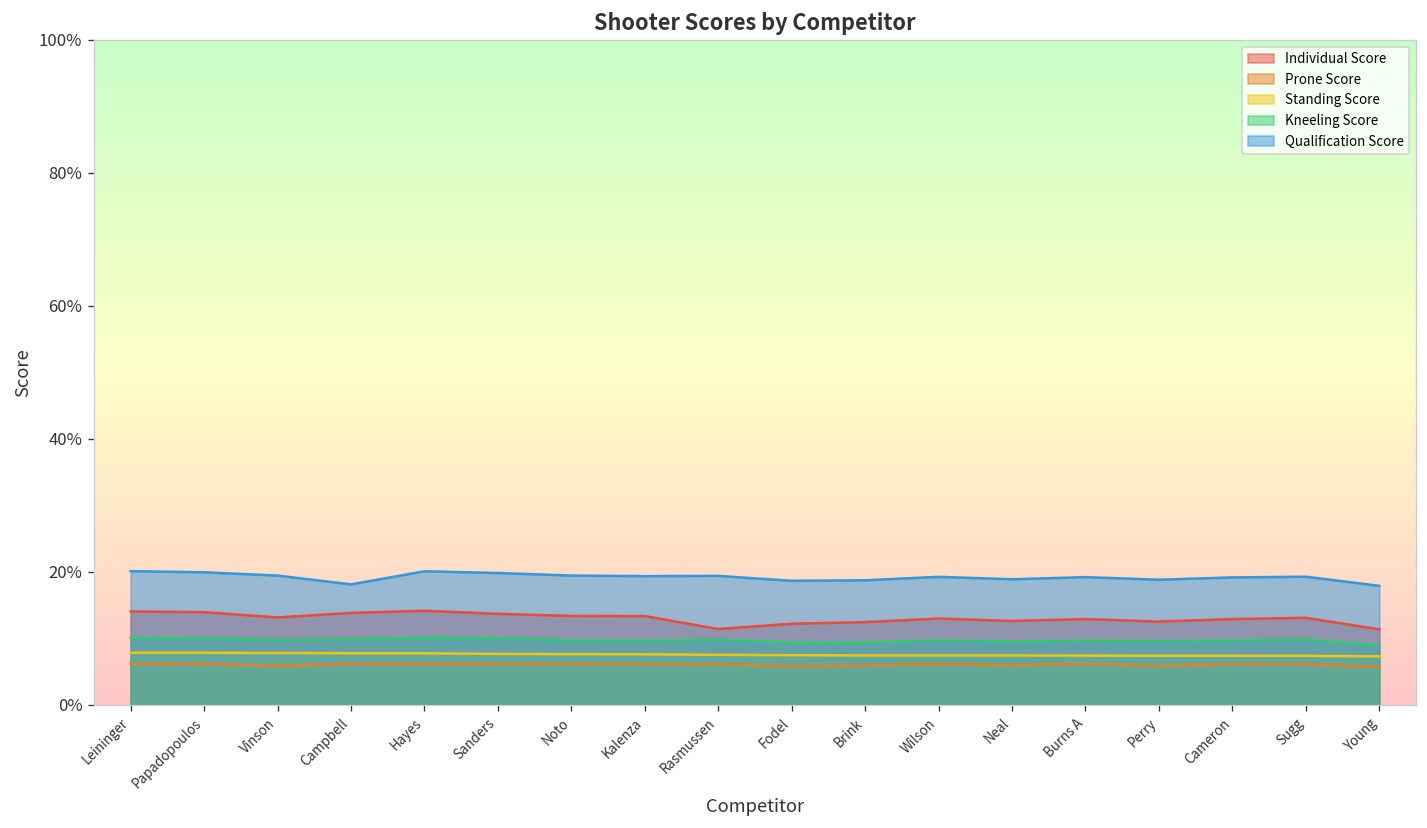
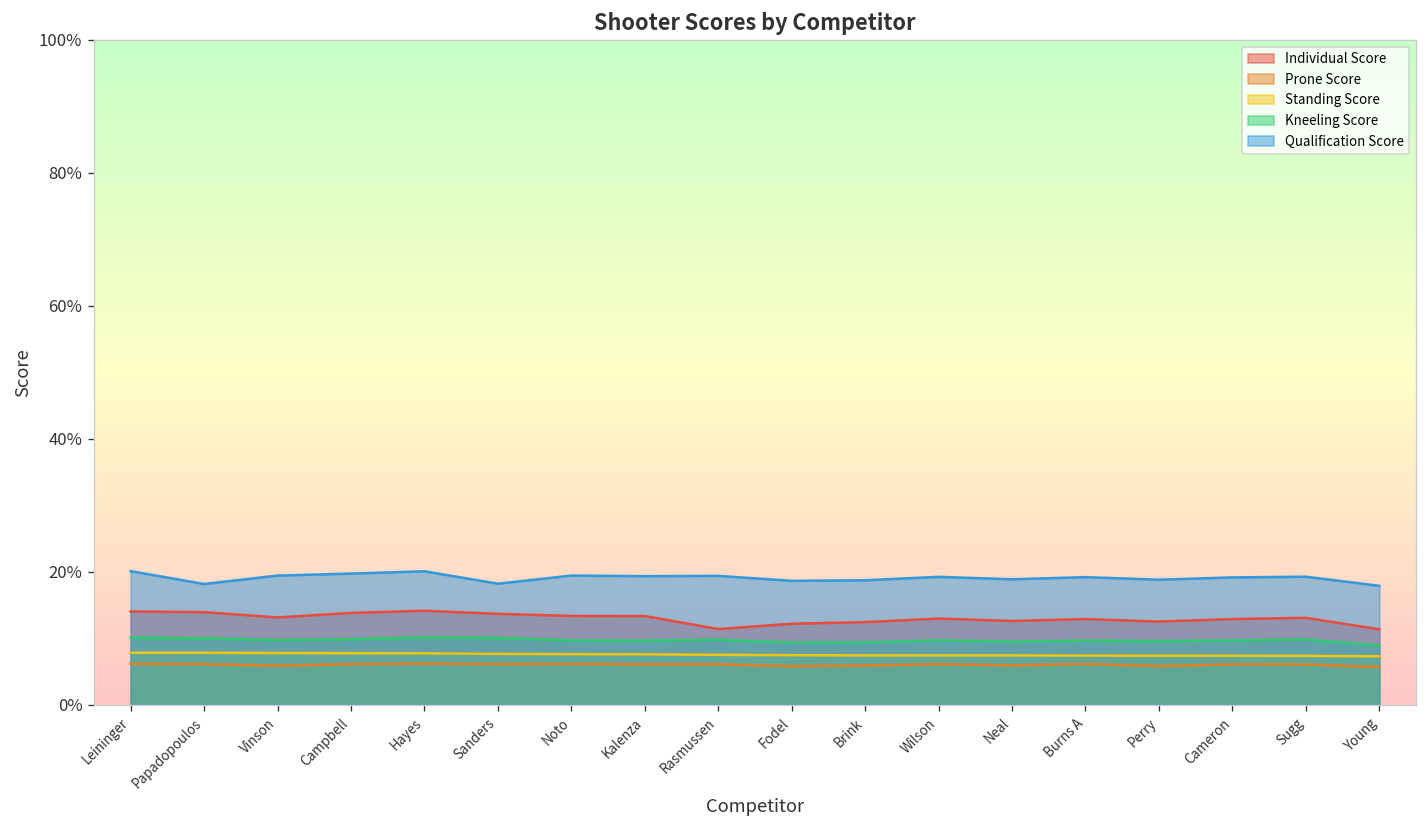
  {
    "Kneeling Score": {
      "Leininger": "10%",
      "Papadopoulos": "10%",
      "Vinson": "10%",
      "Campbell": "10%",
      "Hayes": "10%",
      "Sanders": "10%",
      "Noto": "10%",
      "Kalenza": "10%",
      "Rasmussen": "10%",
      "Fodel": "9%",
      "Brink": "9%",
      "Wilson": "10%",
      "Neal": "10%",
      "Burns A": "10%",
      "Perry": "10%",
      "Cameron": "10%",
      "Sugg": "10%",
      "Young": "9%"
    },
    "Qualification Score": {
      "Leininger": "20%",
-     "Papadopoulos": "20%",
+     "Papadopoulos": "18%",
      "Vinson": "19%",
-     "Campbell": "18%",
+     "Campbell": "20%",
      "Hayes": "20%",
-     "Sanders": "20%",
+     "Sanders": "18%",
      "Noto": "19%",
      "Kalenza": "19%",
      "Rasmussen": "19%",
      "Fodel": "19%",
      "Brink": "19%",
      "Wilson": "19%",
      "Neal": "19%",
      "Burns A": "19%",
      "Perry": "19%",
      "Cameron": "19%",
      "Sugg": "19%",
      "Young": "18%"
    }
  }
